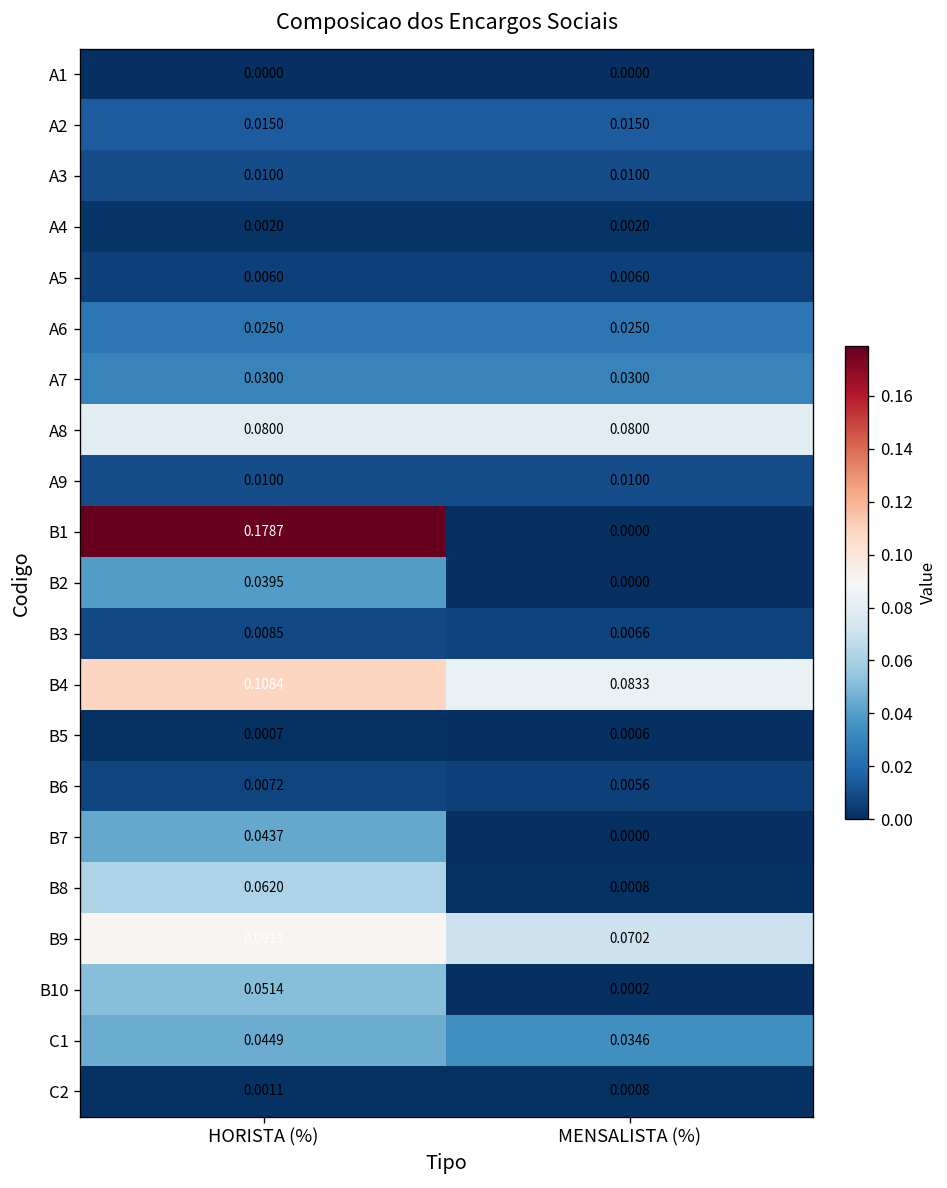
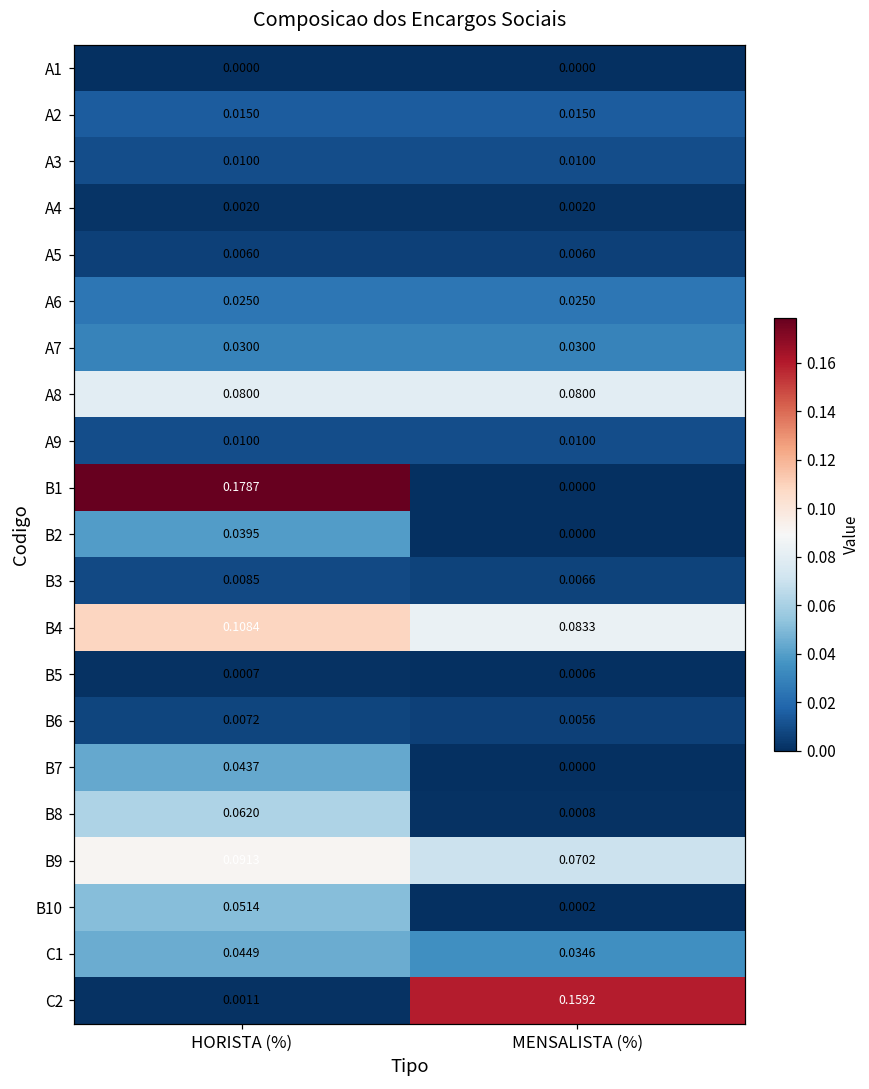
  {
    "A1": {
      "HORISTA (%)": 0.0000,
      "MENSALISTA (%)": 0.0000
    },
    "A2": {
      "HORISTA (%)": 0.0150,
      "MENSALISTA (%)": 0.0150
    },
    "A3": {
      "HORISTA (%)": 0.0100,
      "MENSALISTA (%)": 0.0100
    },
    "A4": {
      "HORISTA (%)": 0.0020,
      "MENSALISTA (%)": 0.0020
    },
    "A5": {
      "HORISTA (%)": 0.0060,
      "MENSALISTA (%)": 0.0060
    },
    "A6": {
      "HORISTA (%)": 0.0250,
      "MENSALISTA (%)": 0.0250
    },
    "A7": {
      "HORISTA (%)": 0.0300,
      "MENSALISTA (%)": 0.0300
    },
    "A8": {
      "HORISTA (%)": 0.0800,
      "MENSALISTA (%)": 0.0800
    },
    "A9": {
      "HORISTA (%)": 0.0100,
      "MENSALISTA (%)": 0.0100
    },
    "B1": {
      "HORISTA (%)": 0.1787,
      "MENSALISTA (%)": 0.0000
    },
    "B2": {
      "HORISTA (%)": 0.0395,
      "MENSALISTA (%)": 0.0000
    },
    "B3": {
      "HORISTA (%)": 0.0085,
      "MENSALISTA (%)": 0.0066
    },
    "B4": {
      "HORISTA (%)": 0.1084,
      "MENSALISTA (%)": 0.0833
    },
    "B5": {
      "HORISTA (%)": 0.0007,
      "MENSALISTA (%)": 0.0006
    },
    "B6": {
      "HORISTA (%)": 0.0072,
      "MENSALISTA (%)": 0.0056
    },
    "B7": {
      "HORISTA (%)": 0.0437,
      "MENSALISTA (%)": 0.0000
    },
    "B8": {
      "HORISTA (%)": 0.0620,
      "MENSALISTA (%)": 0.0008
    },
    "B9": {
      "MENSALISTA (%)": 0.0702
    },
    "B10": {
      "HORISTA (%)": 0.0514,
      "MENSALISTA (%)": 0.0002
    },
    "C1": {
      "HORISTA (%)": 0.0449,
      "MENSALISTA (%)": 0.0346
    },
    "C2": {
      "HORISTA (%)": 0.0011,
-     "MENSALISTA (%)": 0.0008
+     "MENSALISTA (%)": 0.1592
    }
  }
